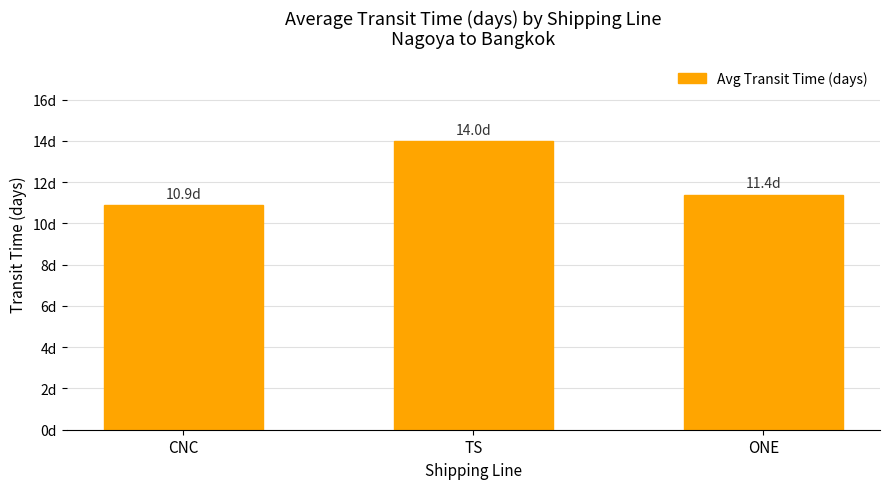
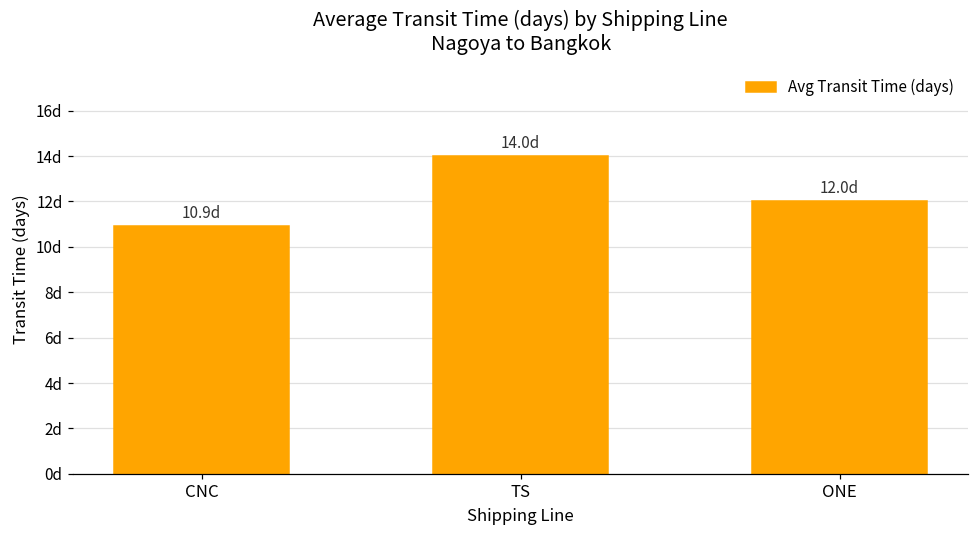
  {
    "CNC": "10.9d",
    "TS": "14.0d",
-   "ONE": "11.4d"
+   "ONE": "12.0d"
  }
